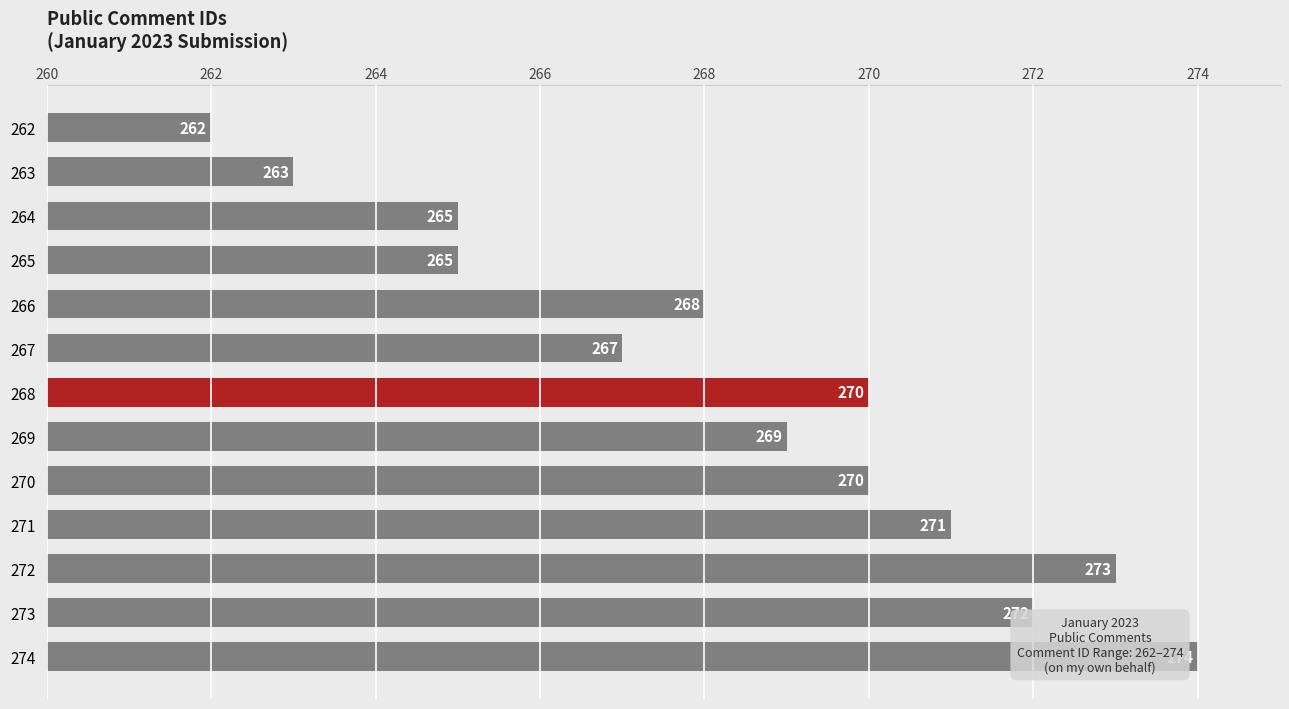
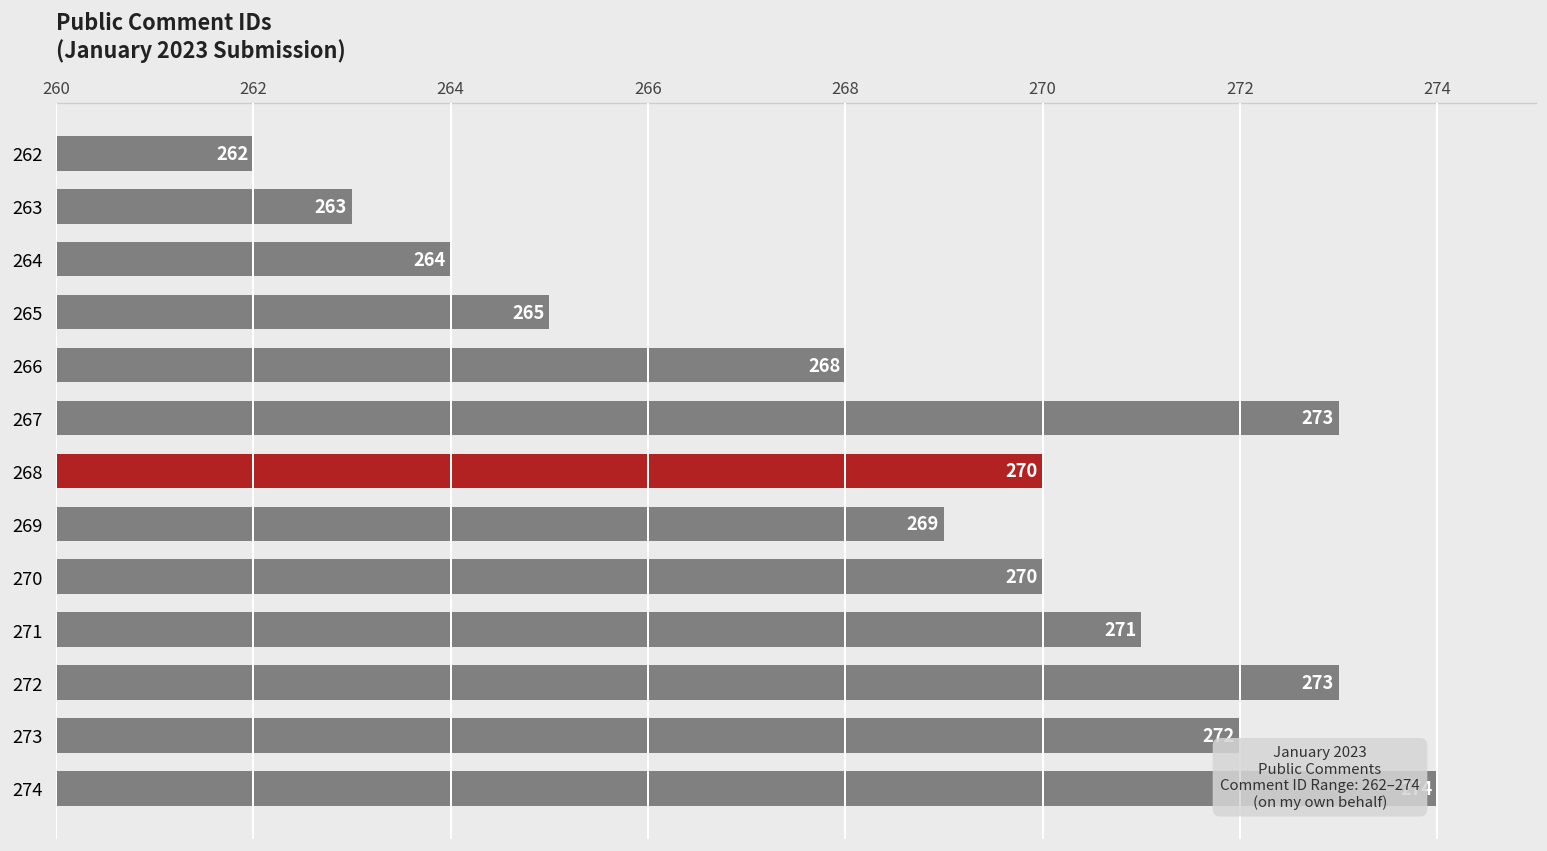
  {
    "262": 262,
    "263": 263,
-   "264": 265,
+   "264": 264,
    "265": 265,
    "266": 268,
-   "267": 267,
+   "267": 273,
    "268": 270,
    "269": 269,
    "270": 270,
    "271": 271,
    "272": 273,
    "273": 272,
    "274": 274
  }
